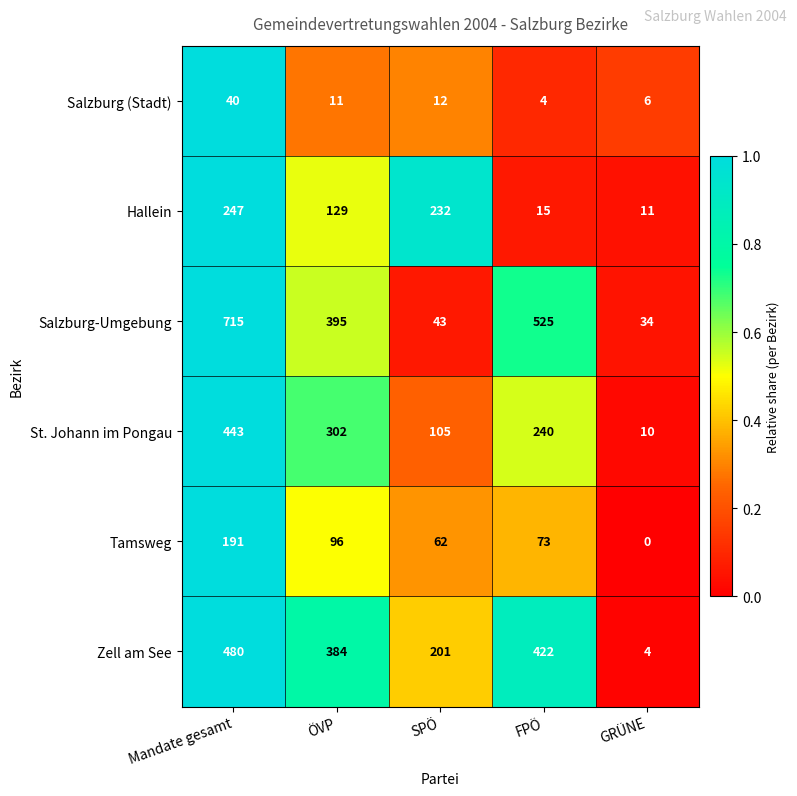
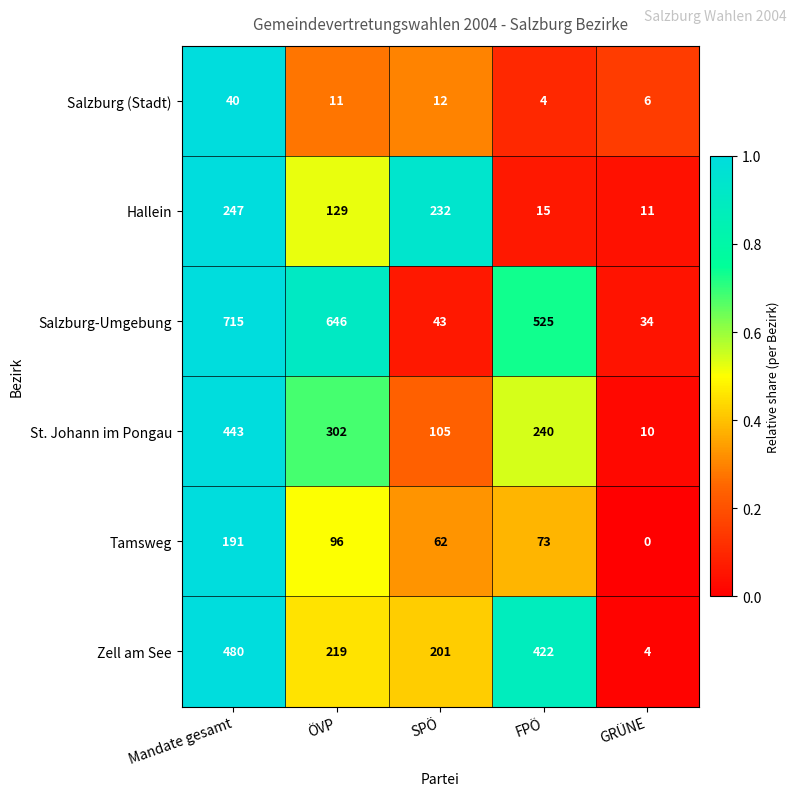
  {
    "Salzburg (Stadt)": {
      "Mandate gesamt": 40,
      "ÖVP": 11,
      "SPÖ": 12,
      "FPÖ": 4,
      "GRÜNE": 6
    },
    "Hallein": {
      "Mandate gesamt": 247,
      "ÖVP": 129,
      "SPÖ": 232,
      "FPÖ": 15,
      "GRÜNE": 11
    },
    "Salzburg-Umgebung": {
      "Mandate gesamt": 715,
-     "ÖVP": 395,
+     "ÖVP": 646,
      "SPÖ": 43,
      "FPÖ": 525,
      "GRÜNE": 34
    },
    "St. Johann im Pongau": {
      "Mandate gesamt": 443,
      "ÖVP": 302,
      "SPÖ": 105,
      "FPÖ": 240,
      "GRÜNE": 10
    },
    "Tamsweg": {
      "Mandate gesamt": 191,
      "ÖVP": 96,
      "SPÖ": 62,
      "FPÖ": 73,
      "GRÜNE": 0
    },
    "Zell am See": {
      "Mandate gesamt": 480,
-     "ÖVP": 384,
+     "ÖVP": 219,
      "SPÖ": 201,
      "FPÖ": 422,
      "GRÜNE": 4
    }
  }
